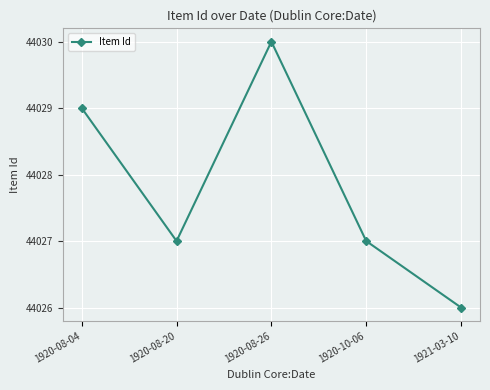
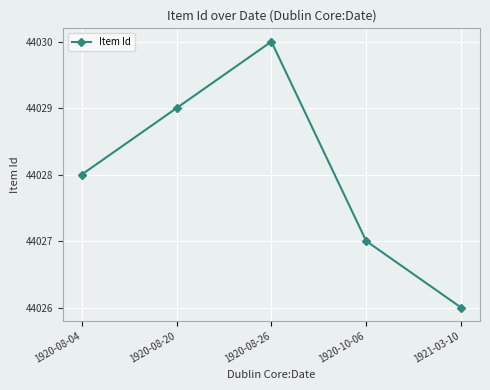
  {
-   "1920-08-04": 44029,
-   "1920-08-20": 44027,
+   "1920-08-04": 44028,
+   "1920-08-20": 44029,
    "1920-08-26": 44030,
    "1920-10-06": 44027,
    "1921-03-10": 44026
  }
